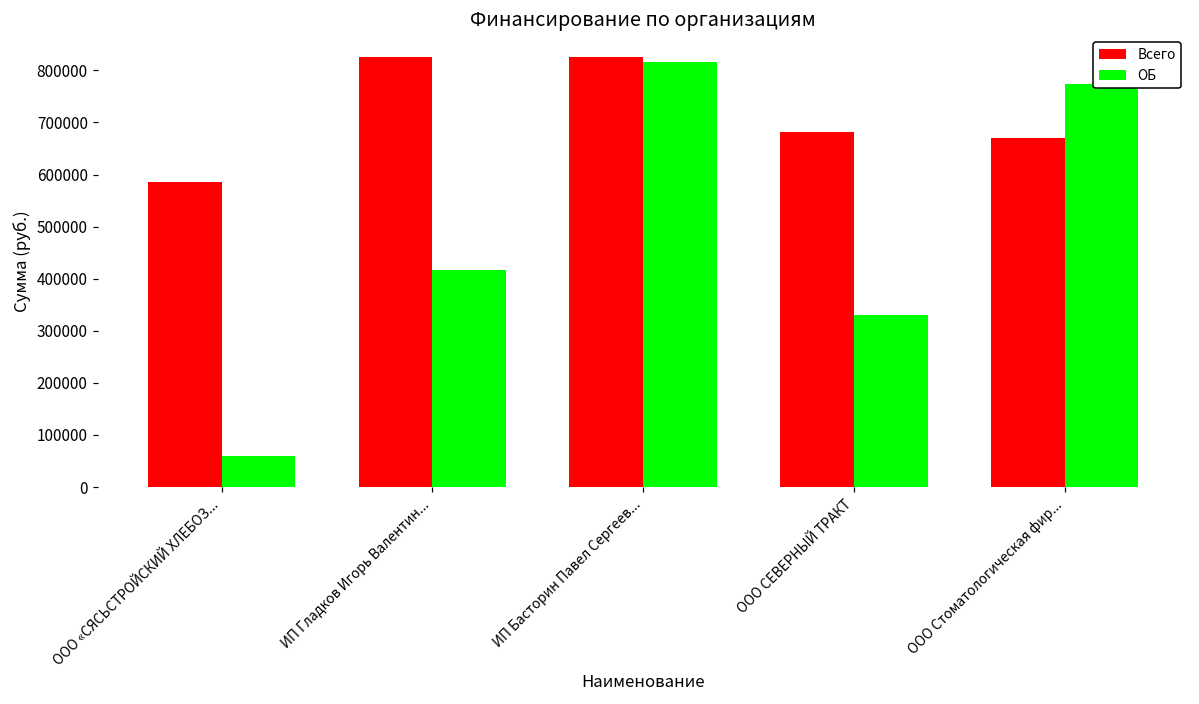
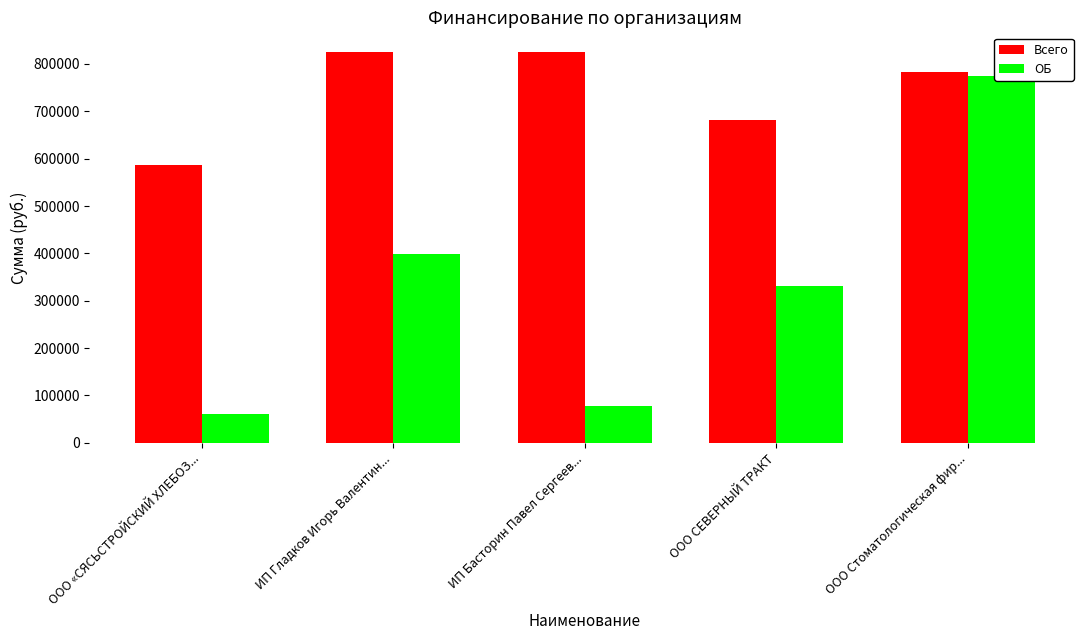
  {
    "Всего": {
      "ООО «СЯСЬСТРОЙСКИЙ ХЛЕБОЗ...": 590000,
      "ИП Гладков Игорь Валентин...": 830000,
      "ИП Басторин Павел Сергеев...": 820000,
      "ООО СЕВЕРНЫЙ ТРАКТ": 680000,
-     "ООО Стоматологическая фир...": 670000
+     "ООО Стоматологическая фир...": 780000
    },
    "ОБ": {
      "ООО «СЯСЬСТРОЙСКИЙ ХЛЕБОЗ...": 60000,
-     "ИП Гладков Игорь Валентин...": 420000,
-     "ИП Басторин Павел Сергеев...": 820000,
+     "ИП Гладков Игорь Валентин...": 400000,
+     "ИП Басторин Павел Сергеев...": 80000,
      "ООО СЕВЕРНЫЙ ТРАКТ": 330000
    }
  }
